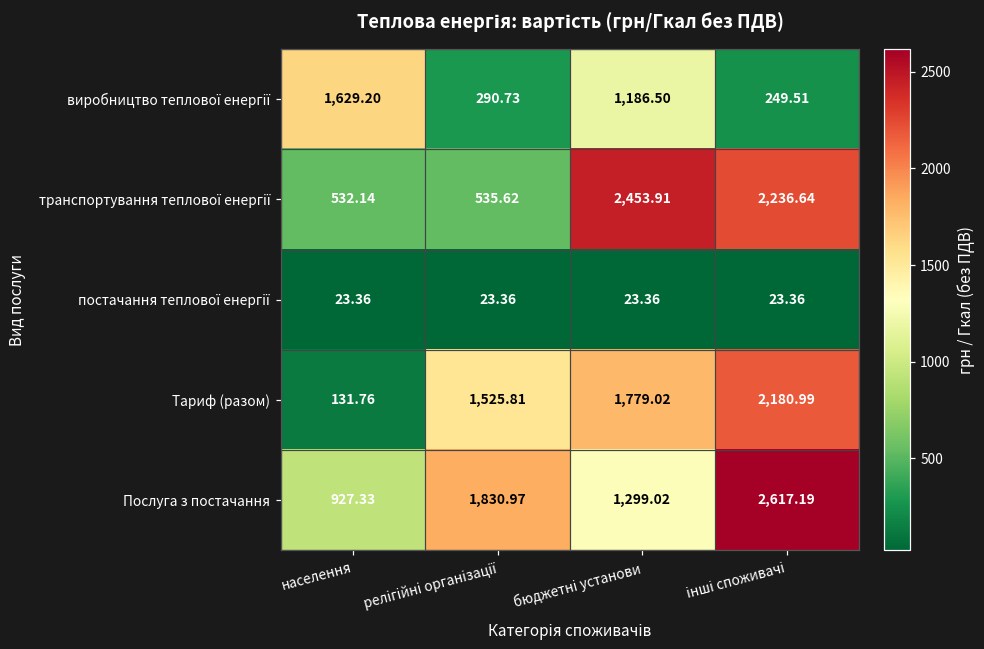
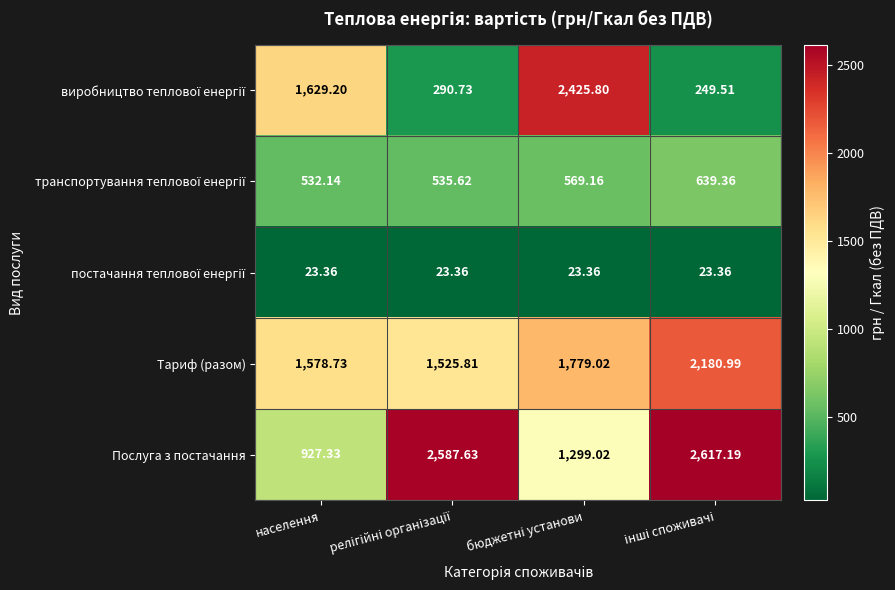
  {
    "виробництво теплової енергії": {
      "населення": "1,629.20",
      "релігійні організації": "290.73",
-     "бюджетні установи": "1,186.50",
+     "бюджетні установи": "2,425.80",
      "інші споживачі": "249.51"
    },
    "транспортування теплової енергії": {
      "населення": "532.14",
      "релігійні організації": "535.62",
-     "бюджетні установи": "2,453.91",
-     "інші споживачі": "2,236.64"
+     "бюджетні установи": "569.16",
+     "інші споживачі": "639.36"
    },
    "постачання теплової енергії": {
      "населення": "23.36",
      "релігійні організації": "23.36",
      "бюджетні установи": "23.36",
      "інші споживачі": "23.36"
    },
    "Тариф (разом)": {
-     "населення": "131.76",
+     "населення": "1,578.73",
      "релігійні організації": "1,525.81",
      "бюджетні установи": "1,779.02",
      "інші споживачі": "2,180.99"
    },
    "Послуга з постачання": {
      "населення": "927.33",
-     "релігійні організації": "1,830.97",
+     "релігійні організації": "2,587.63",
      "бюджетні установи": "1,299.02",
      "інші споживачі": "2,617.19"
    }
  }
